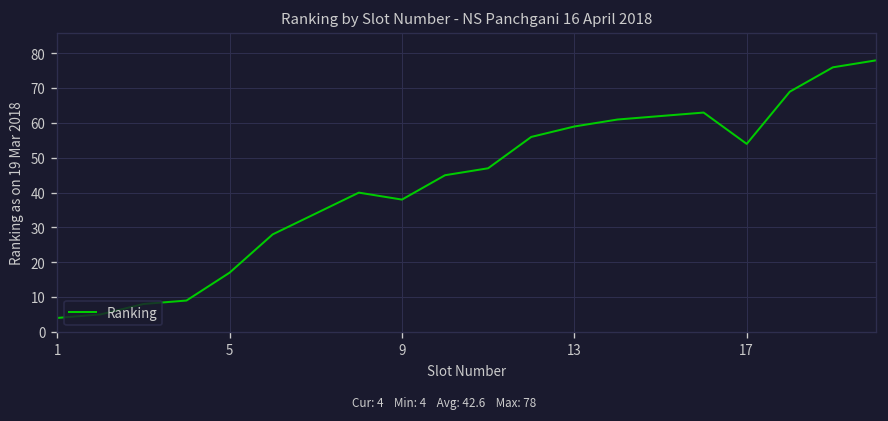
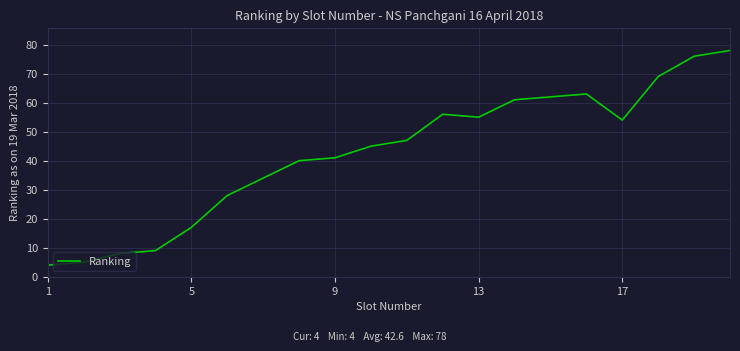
  {
    "1": 4,
    "5": 17,
-   "9": 38,
-   "13": 59,
+   "9": 41,
+   "13": 55,
    "17": 54
  }
